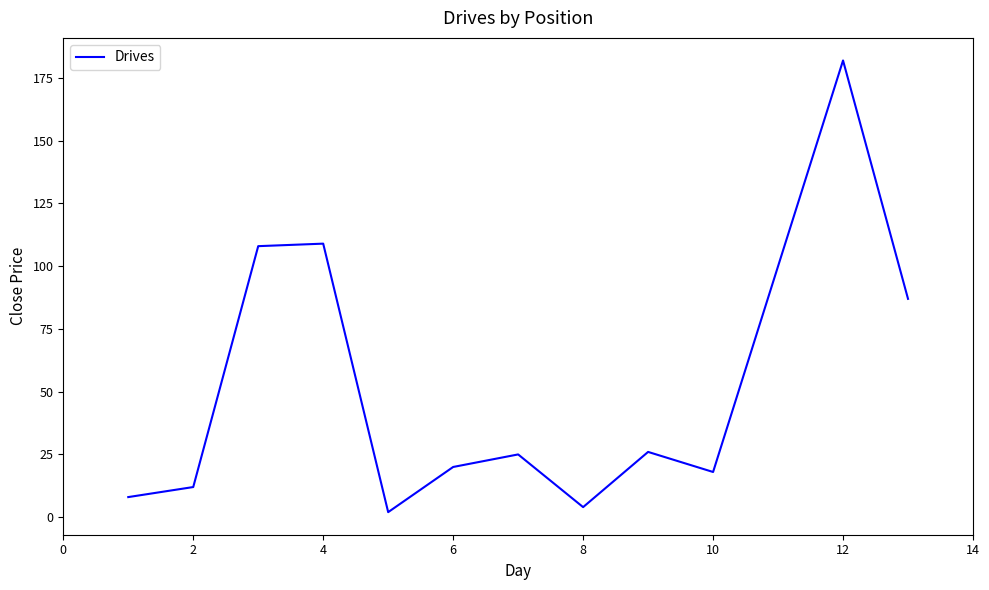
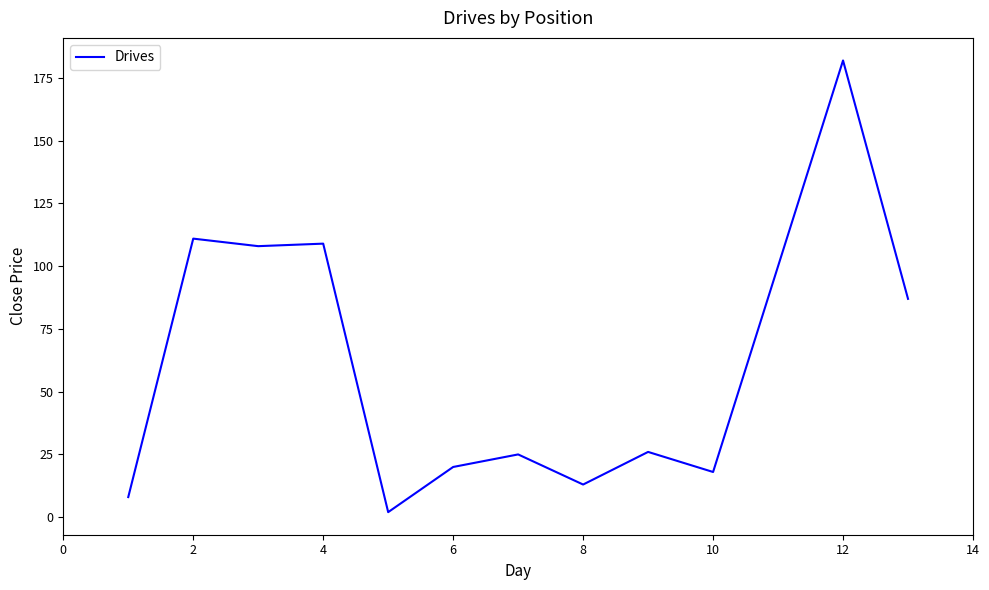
  {
-   "2": 12,
+   "2": 111,
    "4": 109,
    "6": 20,
-   "8": 4,
+   "8": 13,
    "10": 18,
    "12": 182
  }
